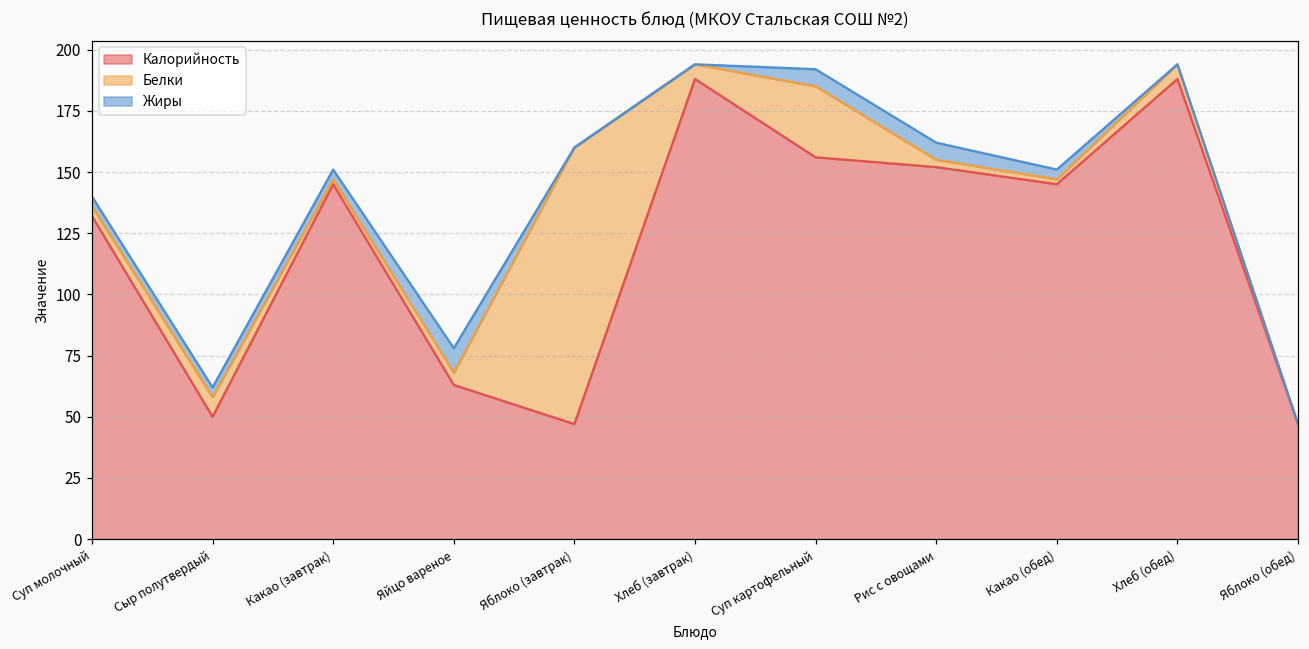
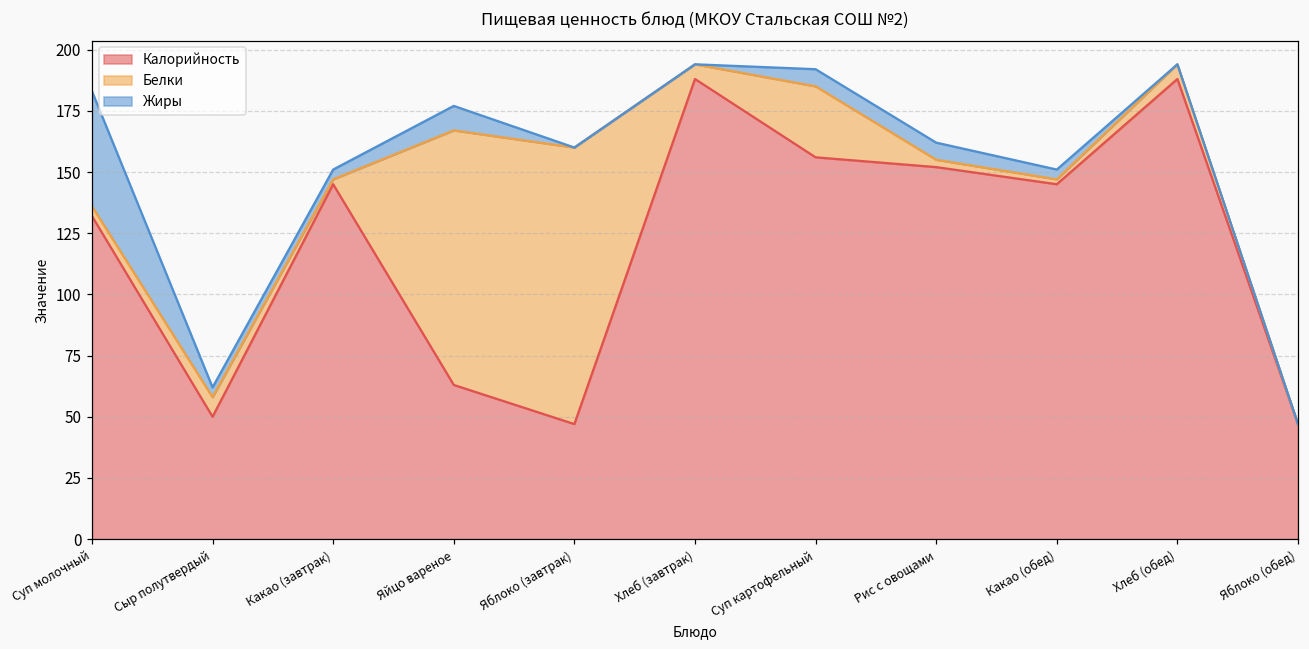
  {
    "Калорийность": {
      "Суп молочный": 132,
      "Сыр полутвердый": 50,
      "Какао (завтрак)": 145,
      "Яйцо вареное": 63,
      "Яблоко (завтрак)": 47,
      "Хлеб (завтрак)": 188,
      "Суп картофельный": 156,
      "Рис с овощами": 152,
      "Какао (обед)": 145,
      "Хлеб (обед)": 188
    },
    "Белки": {
      "Суп молочный": 4,
      "Сыр полутвердый": 8,
      "Какао (завтрак)": 2,
-     "Яйцо вареное": 5,
+     "Яйцо вареное": 104,
      "Суп картофельный": 29,
      "Рис с овощами": 3,
      "Какао (обед)": 2
    },
    "Жиры": {
-     "Суп молочный": 4,
+     "Суп молочный": 47,
      "Сыр полутвердый": 4,
      "Какао (завтрак)": 4,
      "Яйцо вареное": 10,
      "Суп картофельный": 7,
      "Рис с овощами": 7,
      "Какао (обед)": 4
    }
  }
